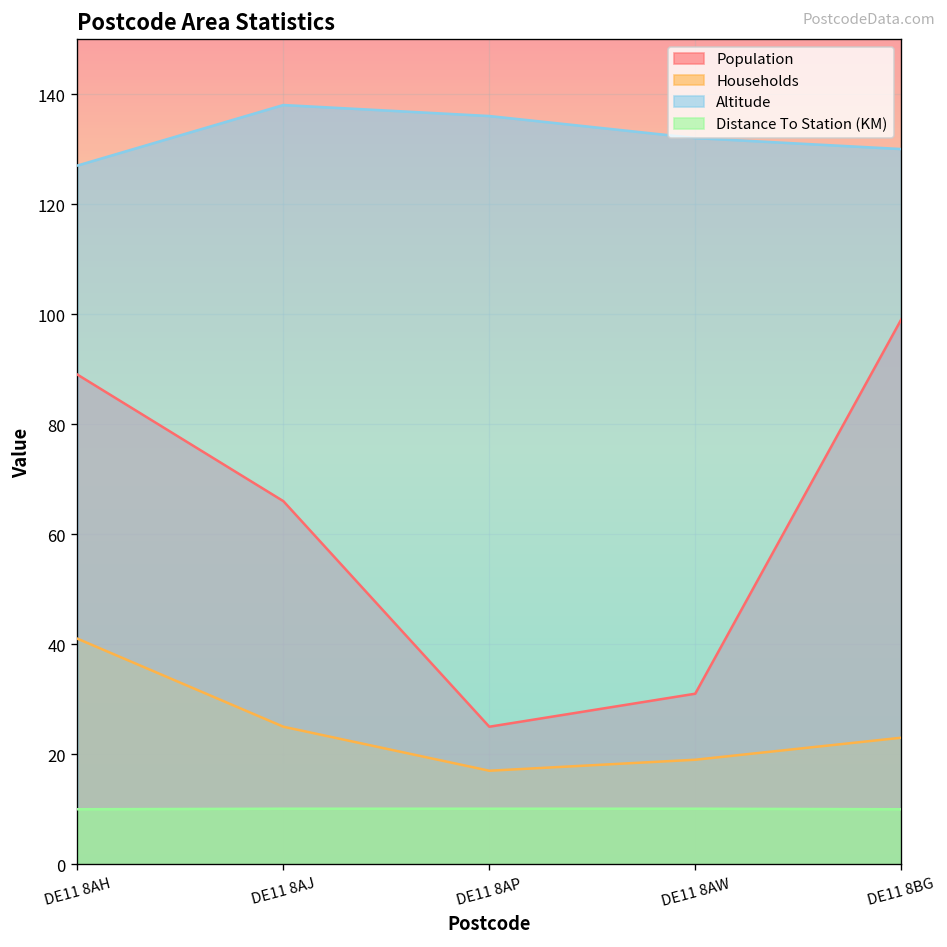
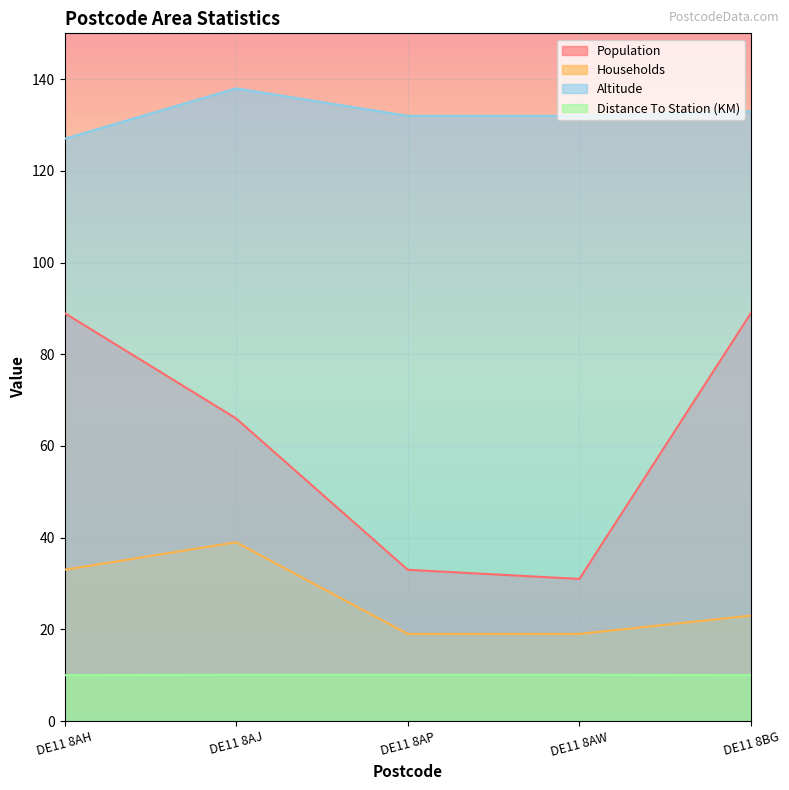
  {
    "Population": {
      "DE11 8AH": 89,
      "DE11 8AJ": 66,
-     "DE11 8AP": 25,
+     "DE11 8AP": 33,
      "DE11 8AW": 31,
-     "DE11 8BG": 99
+     "DE11 8BG": 89
    },
    "Households": {
-     "DE11 8AH": 41,
-     "DE11 8AJ": 25,
-     "DE11 8AP": 17,
+     "DE11 8AH": 33,
+     "DE11 8AJ": 39,
+     "DE11 8AP": 19,
      "DE11 8AW": 19,
      "DE11 8BG": 23
    },
    "Altitude": {
      "DE11 8AH": 127,
      "DE11 8AJ": 138,
-     "DE11 8AP": 136,
-     "DE11 8BG": 130
+     "DE11 8AP": 132,
+     "DE11 8BG": 133
    },
    "Distance To Station (KM)": {
      "DE11 8AH": 10,
      "DE11 8AJ": 10,
      "DE11 8AP": 10,
      "DE11 8AW": 10,
      "DE11 8BG": 10
    }
  }
